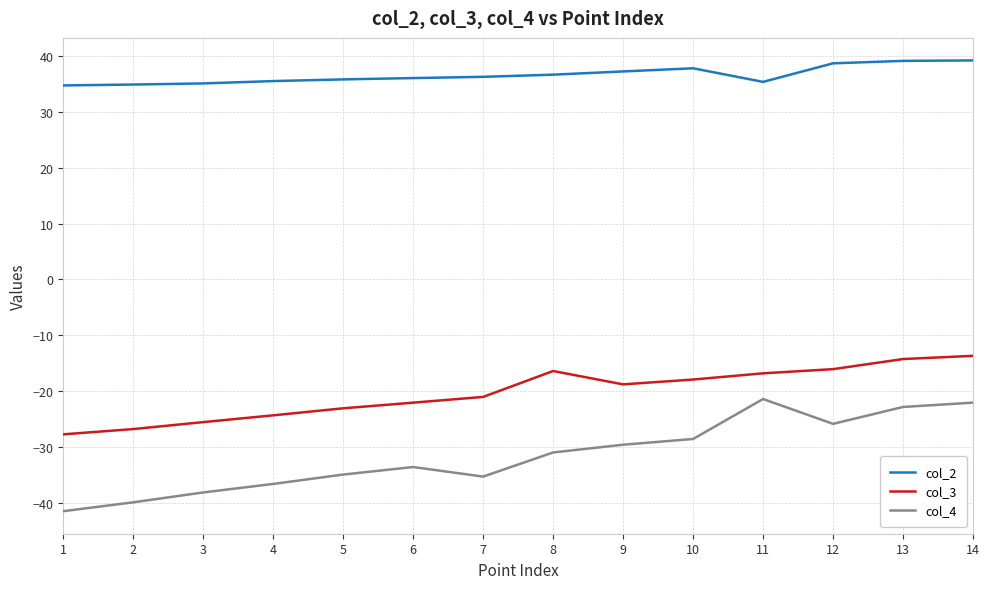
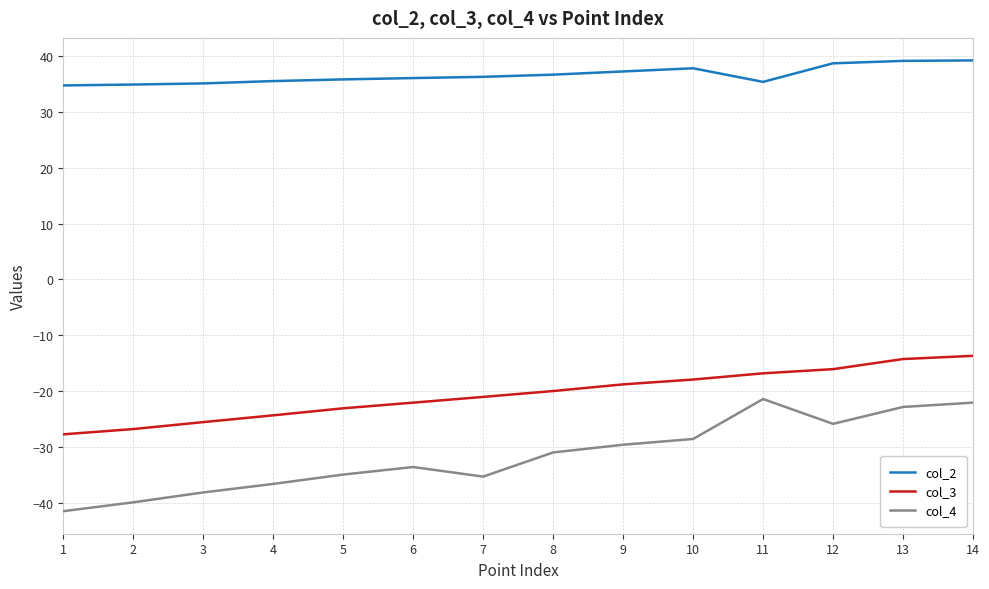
  {
    "col_2": {
      "1": 35,
      "2": 35,
      "3": 35,
      "4": 36,
      "5": 36,
      "6": 36,
      "7": 36,
      "8": 37,
      "9": 37,
      "10": 38,
      "11": 35,
      "12": 39,
      "13": 39,
      "14": 39
    },
    "col_3": {
      "1": -28,
      "2": -27,
      "3": -26,
      "4": -24,
      "5": -23,
      "6": -22,
      "7": -21,
-     "8": -16,
+     "8": -20,
      "9": -19,
      "10": -18,
      "11": -17,
      "12": -16,
      "13": -14,
      "14": -14
    },
    "col_4": {
      "1": -42,
      "2": -40,
      "3": -38,
      "4": -37,
      "5": -35,
      "6": -34,
      "7": -35,
      "8": -31,
      "9": -30,
      "10": -29,
      "11": -21,
      "12": -26,
      "13": -23,
      "14": -22
    }
  }
